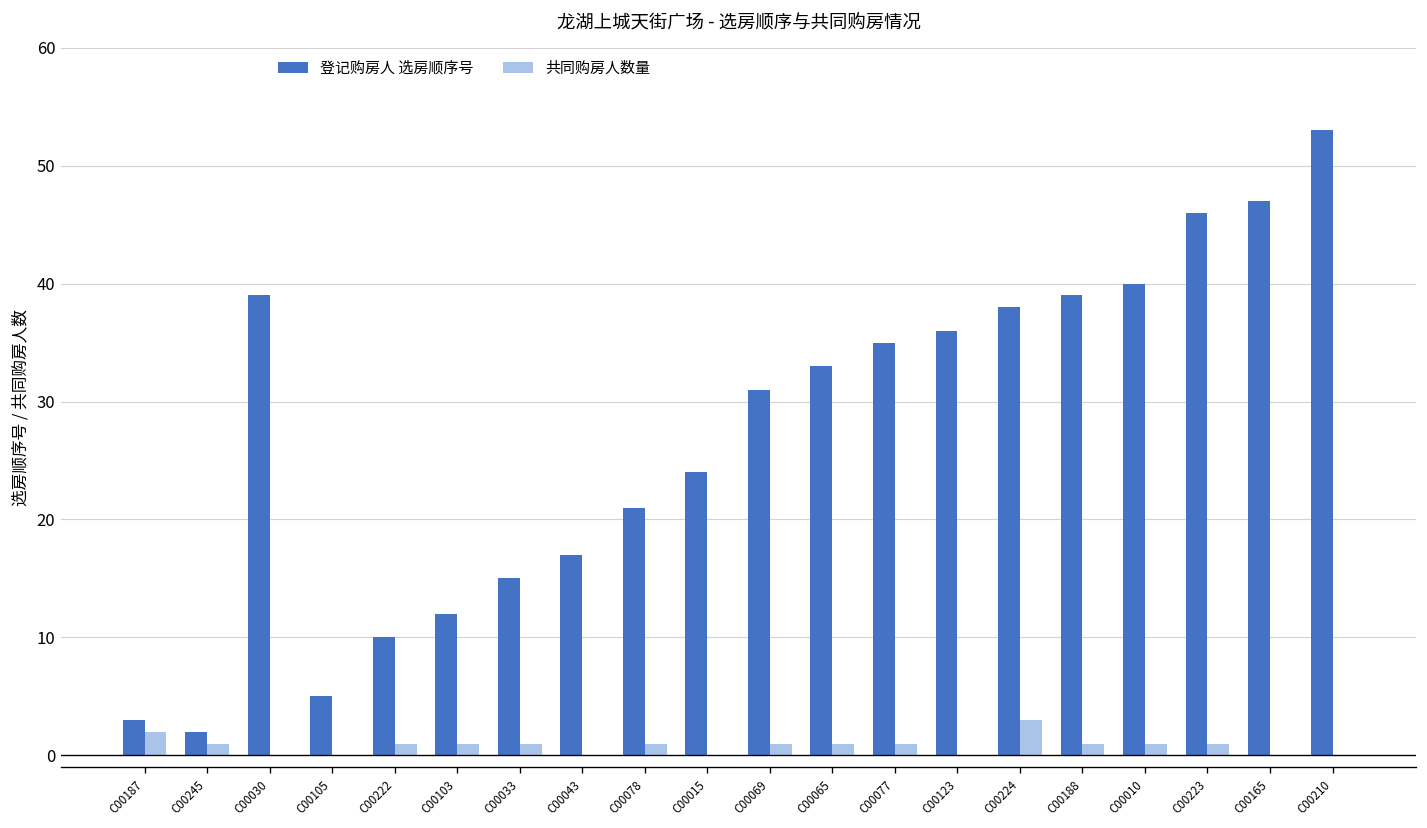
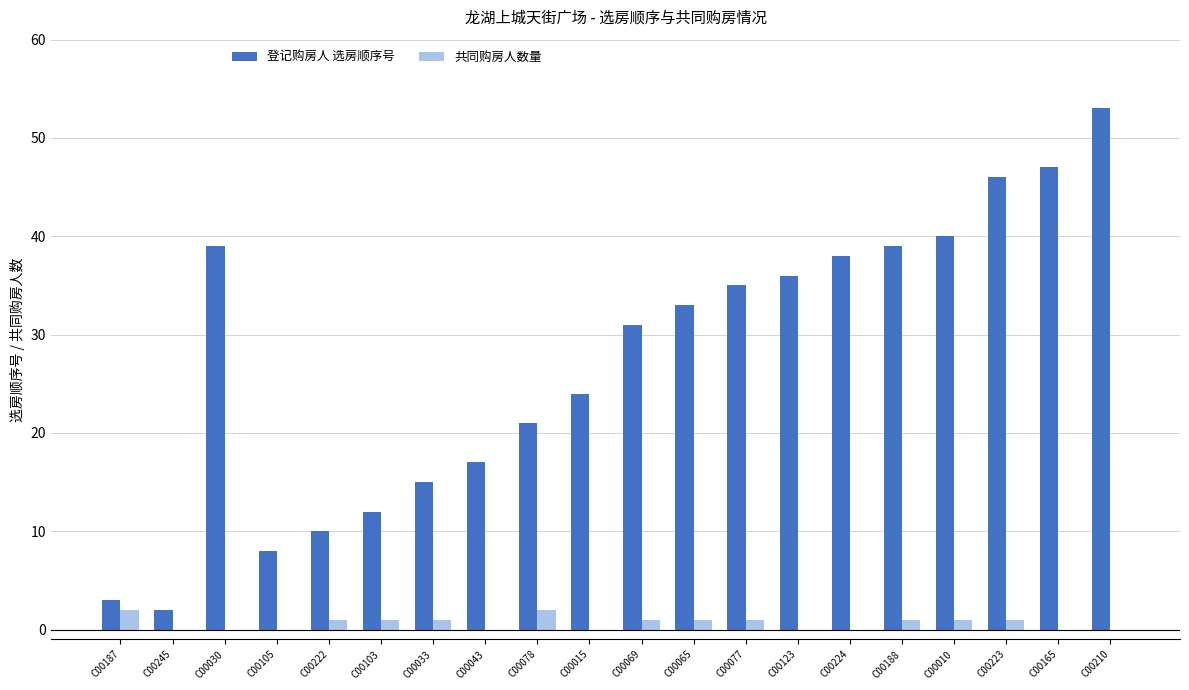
  {
    "登记购房人 选房顺序号": {
      "C00187": 3,
      "C00245": 2,
      "C00030": 39,
-     "C00105": 5,
+     "C00105": 8,
      "C00222": 10,
      "C00103": 12,
      "C00033": 15,
      "C00043": 17,
      "C00078": 21,
      "C00015": 24,
      "C00069": 31,
      "C00065": 33,
      "C00077": 35,
      "C00123": 36,
      "C00224": 38,
      "C00188": 39,
      "C00010": 40,
      "C00223": 46,
      "C00165": 47,
      "C00210": 53
    },
    "共同购房人数量": {
      "C00187": 2,
-     "C00245": 1,
+     "C00245": 0,
      "C00030": 0,
      "C00105": 0,
      "C00222": 1,
      "C00103": 1,
      "C00033": 1,
      "C00043": 0,
-     "C00078": 1,
+     "C00078": 2,
      "C00015": 0,
      "C00069": 1,
      "C00065": 1,
      "C00077": 1,
      "C00123": 0,
-     "C00224": 3,
+     "C00224": 0,
      "C00188": 1,
      "C00010": 1,
      "C00223": 1,
      "C00165": 0,
      "C00210": 0
    }
  }
